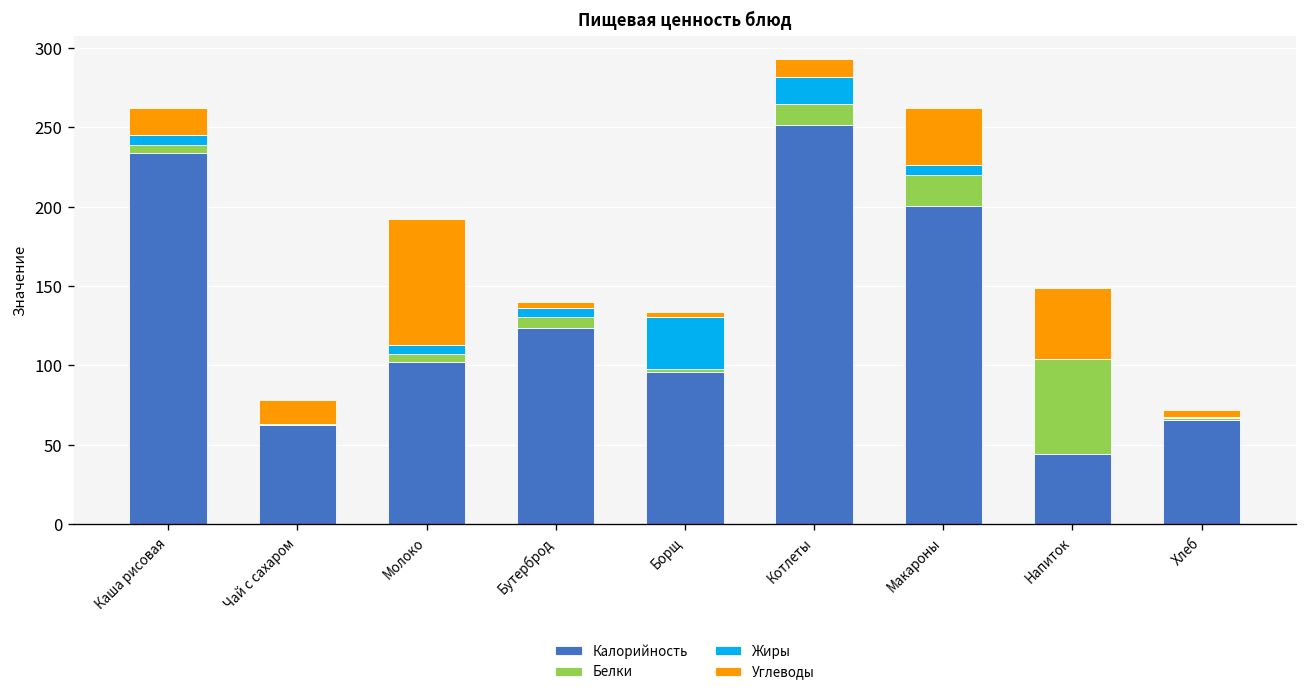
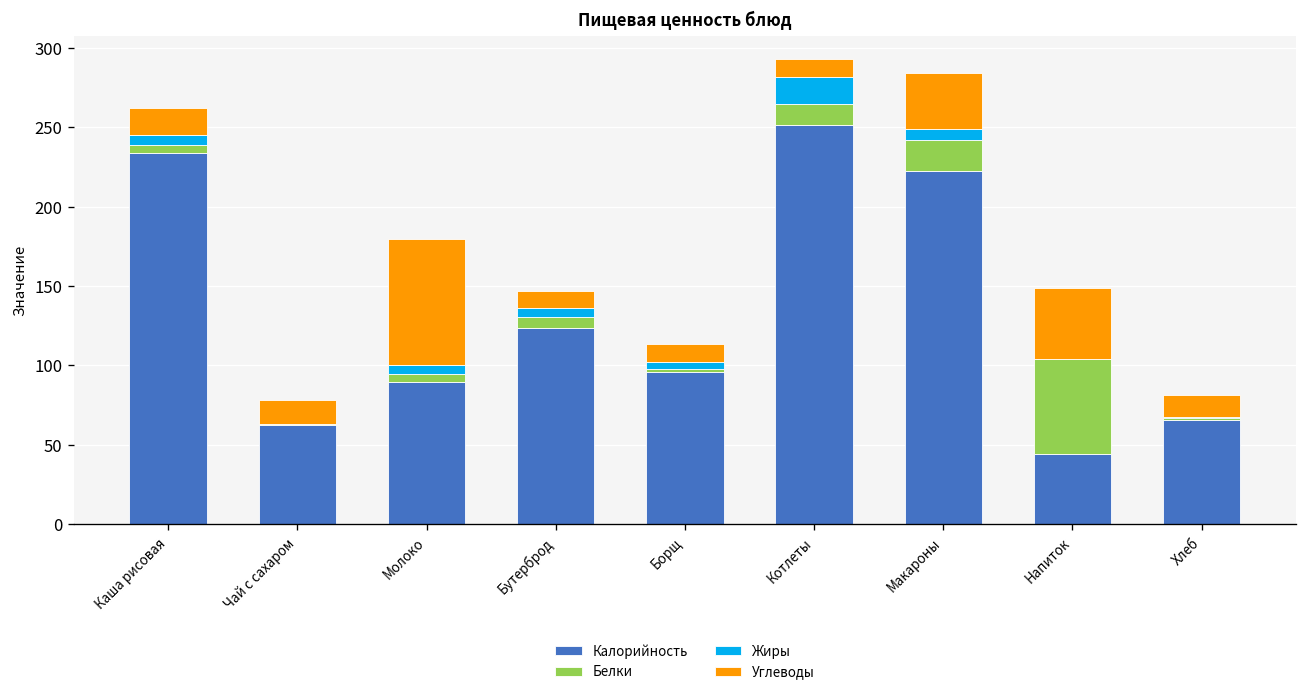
  {
    "Калорийность": {
      "Каша рисовая": 234,
      "Чай с сахаром": 63,
-     "Молоко": 102,
+     "Молоко": 90,
      "Бутерброд": 124,
      "Борщ": 96,
      "Котлеты": 251,
-     "Макароны": 200,
+     "Макароны": 222,
      "Напиток": 44,
      "Хлеб": 65
    },
    "Белки": {
      "Каша рисовая": 5,
      "Молоко": 5,
      "Бутерброд": 7,
      "Котлеты": 13,
      "Макароны": 20,
      "Напиток": 60
    },
    "Жиры": {
      "Каша рисовая": 6,
      "Чай с сахаром": 0,
      "Молоко": 5,
      "Бутерброд": 6,
-     "Борщ": 33,
+     "Борщ": 5,
      "Котлеты": 17,
      "Макароны": 6
    },
    "Углеводы": {
      "Каша рисовая": 18,
      "Чай с сахаром": 15,
      "Молоко": 79,
-     "Бутерброд": 4,
-     "Борщ": 3,
+     "Бутерброд": 11,
+     "Борщ": 11,
      "Котлеты": 11,
      "Макароны": 36,
      "Напиток": 44,
-     "Хлеб": 5
+     "Хлеб": 14
    }
  }
